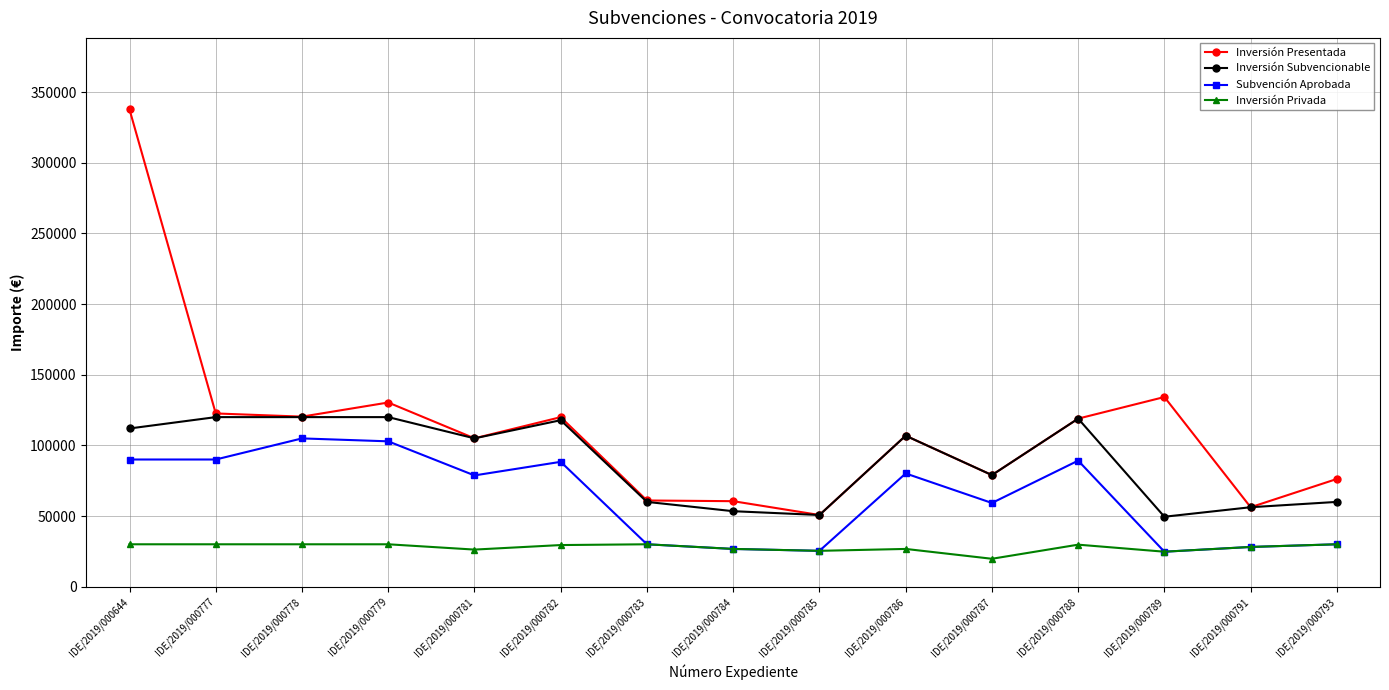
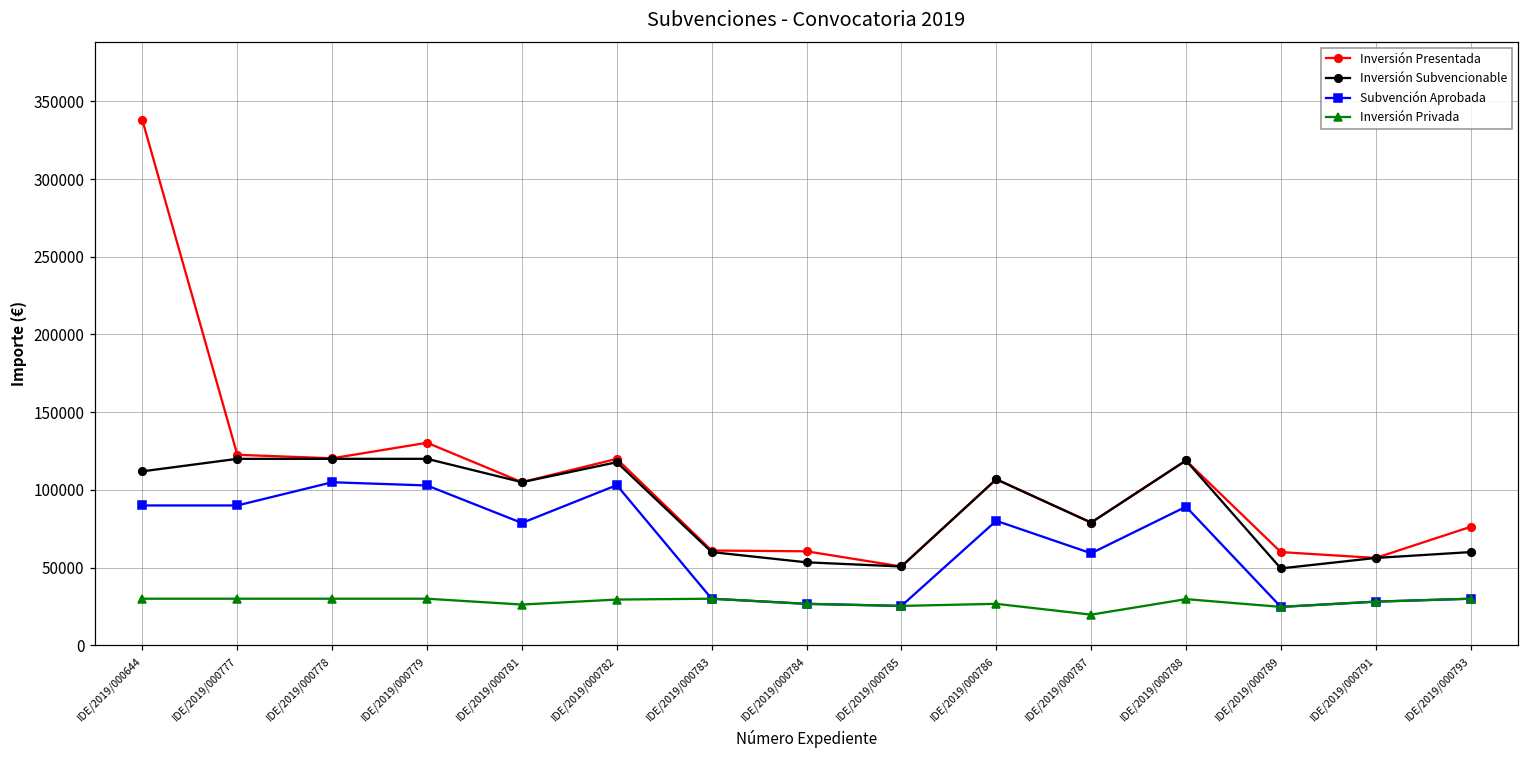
  {
    "Inversión Presentada": {
      "IDE/2019/000644": 338000,
      "IDE/2019/000777": 123000,
      "IDE/2019/000779": 130000,
      "IDE/2019/000782": 120000,
      "IDE/2019/000784": 61000,
-     "IDE/2019/000789": 134000,
+     "IDE/2019/000789": 60000,
      "IDE/2019/000793": 76000
    },
    "Inversión Subvencionable": {
      "IDE/2019/000644": 112000,
      "IDE/2019/000777": 120000,
      "IDE/2019/000779": 120000,
      "IDE/2019/000782": 118000,
      "IDE/2019/000784": 53000,
      "IDE/2019/000789": 49000,
      "IDE/2019/000793": 60000
    },
    "Subvención Aprobada": {
      "IDE/2019/000644": 90000,
      "IDE/2019/000777": 90000,
      "IDE/2019/000778": 105000,
      "IDE/2019/000779": 103000,
      "IDE/2019/000781": 79000,
-     "IDE/2019/000782": 88000,
+     "IDE/2019/000782": 103000,
      "IDE/2019/000786": 80000,
      "IDE/2019/000787": 59000,
      "IDE/2019/000788": 89000
    },
    "Inversión Privada": {
      "IDE/2019/000644": 30000,
      "IDE/2019/000777": 30000,
      "IDE/2019/000778": 30000,
      "IDE/2019/000779": 30000,
      "IDE/2019/000781": 26000,
      "IDE/2019/000782": 29000,
      "IDE/2019/000786": 27000,
      "IDE/2019/000787": 20000,
      "IDE/2019/000788": 30000
    }
  }
